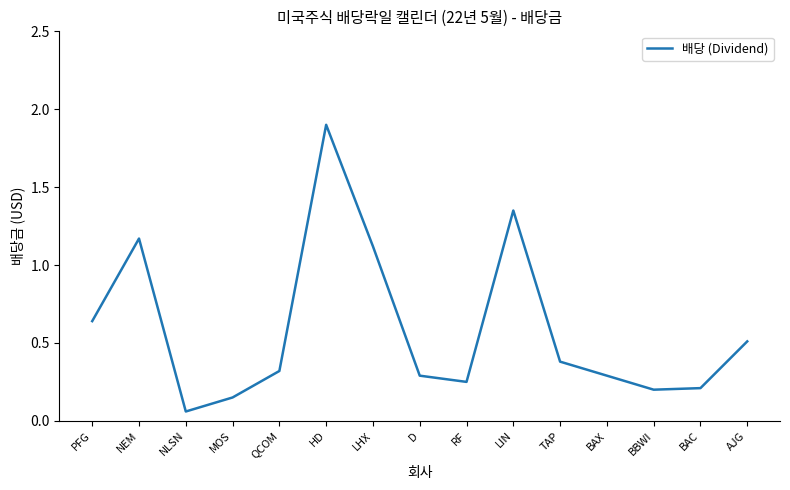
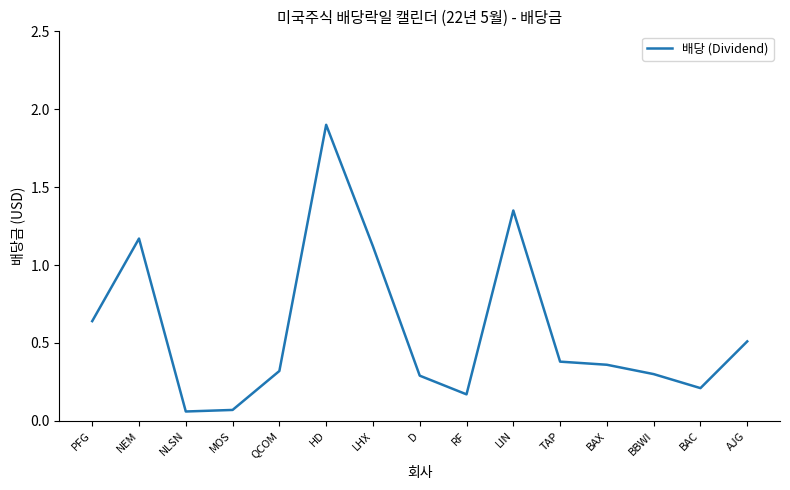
  {
    "PFG": 0.64,
    "NEM": 1.17,
    "NLSN": 0.06,
-   "MOS": 0.15,
+   "MOS": 0.07,
    "QCOM": 0.32,
    "HD": 1.90,
    "LHX": 1.12,
    "D": 0.29,
-   "RF": 0.25,
+   "RF": 0.17,
    "LIN": 1.35,
    "TAP": 0.38,
-   "BAX": 0.29,
-   "BBWI": 0.2,
+   "BAX": 0.36,
+   "BBWI": 0.3,
    "BAC": 0.21,
    "AJG": 0.51
  }
